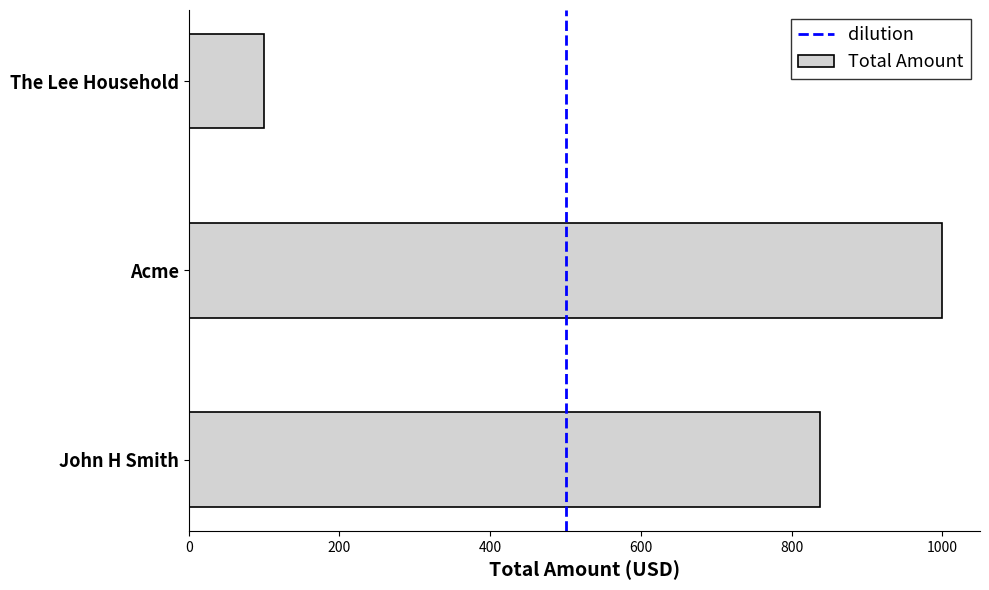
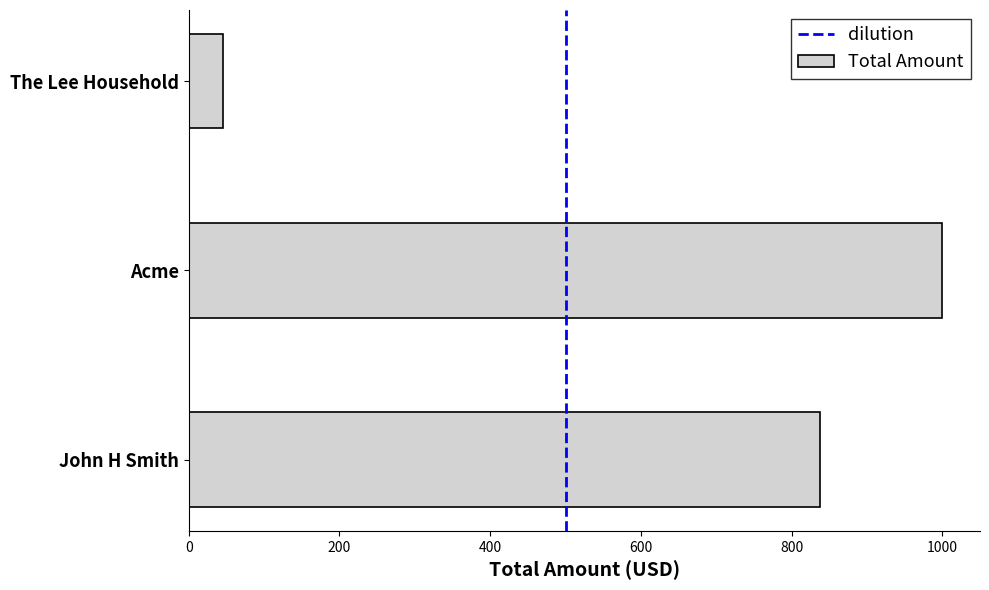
  {
-   "The Lee Household": 100,
+   "The Lee Household": 50,
    "Acme": 1000,
    "John H Smith": 840
  }
